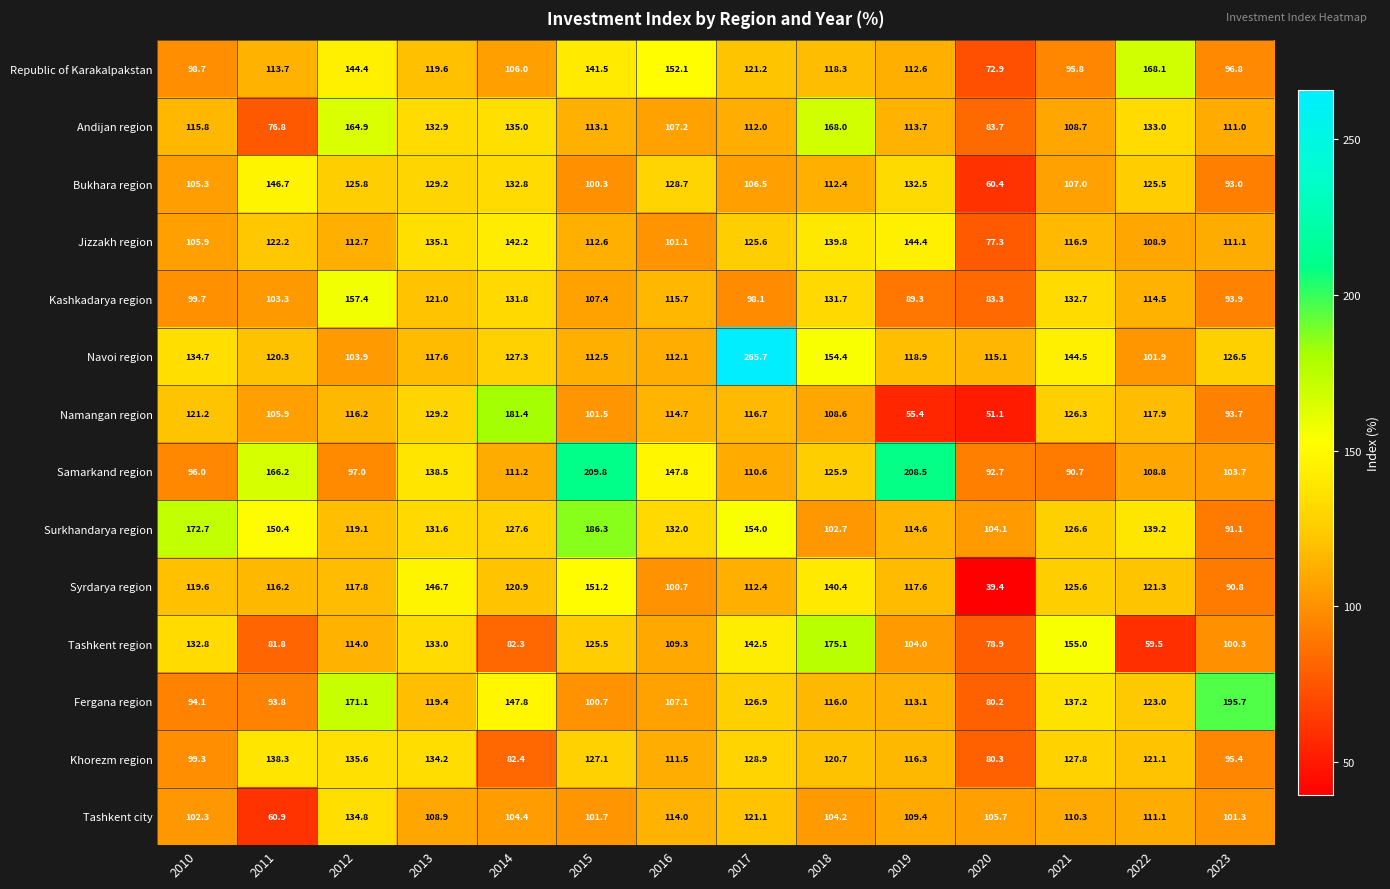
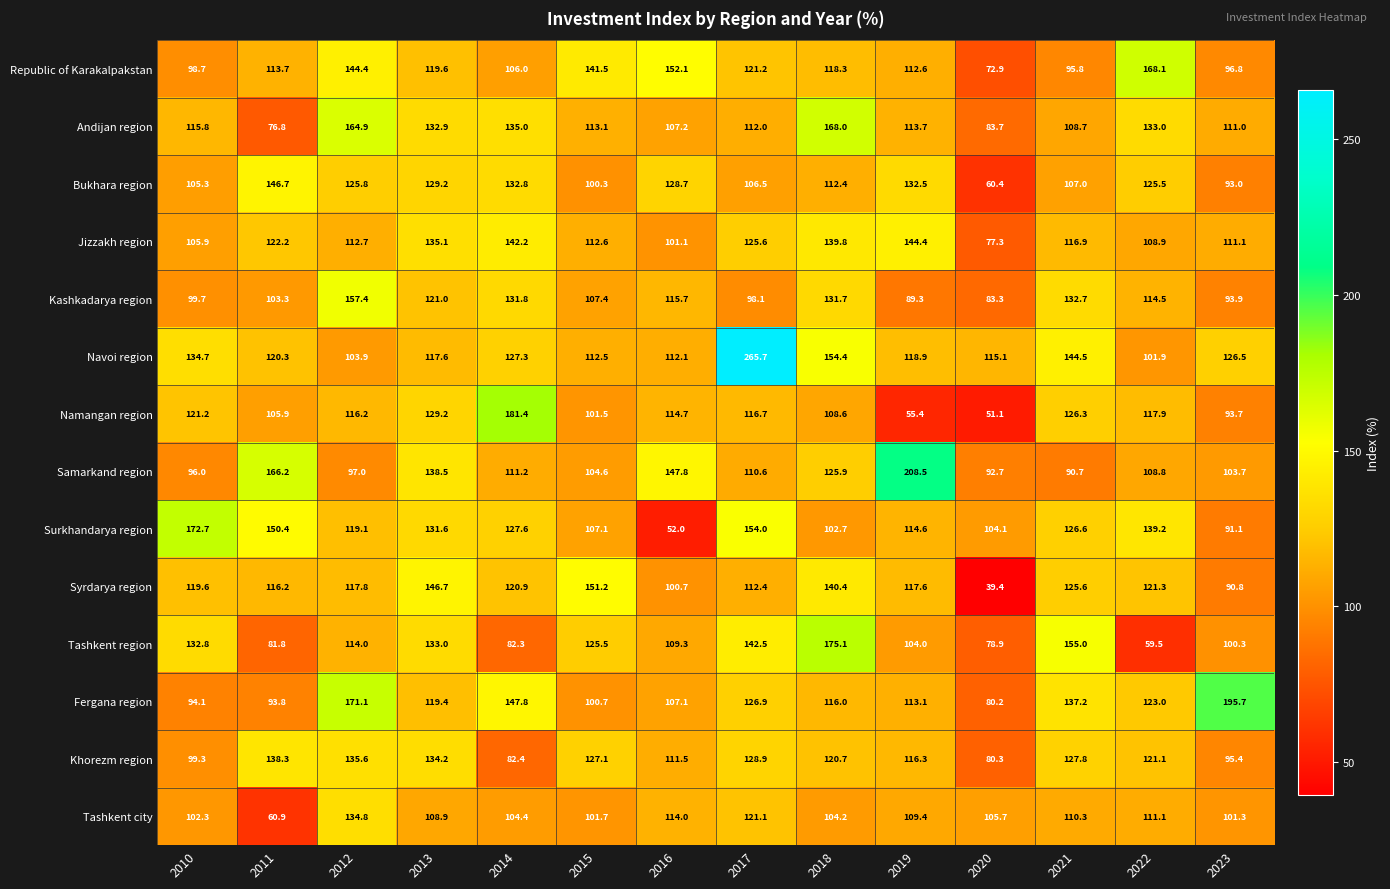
  {
    "Republic of Karakalpakstan": {
      "2010": 98.7,
      "2011": 113.7,
      "2012": 144.4,
      "2013": 119.6,
      "2014": 106.0,
      "2015": 141.5,
      "2016": 152.1,
      "2017": 121.2,
      "2018": 118.3,
      "2019": 112.6,
      "2020": 72.9,
      "2021": 95.8,
      "2022": 168.1,
      "2023": 96.8
    },
    "Andijan region": {
      "2010": 115.8,
      "2011": 76.8,
      "2012": 164.9,
      "2013": 132.9,
      "2014": 135.0,
      "2015": 113.1,
      "2016": 107.2,
      "2017": 112.0,
      "2018": 168.0,
      "2019": 113.7,
      "2020": 83.7,
      "2021": 108.7,
      "2022": 133.0,
      "2023": 111.0
    },
    "Bukhara region": {
      "2010": 105.3,
      "2011": 146.7,
      "2012": 125.8,
      "2013": 129.2,
      "2014": 132.8,
      "2015": 100.3,
      "2016": 128.7,
      "2017": 106.5,
      "2018": 112.4,
      "2019": 132.5,
      "2020": 60.4,
      "2021": 107.0,
      "2022": 125.5,
      "2023": 93.0
    },
    "Jizzakh region": {
      "2010": 105.9,
      "2011": 122.2,
      "2012": 112.7,
      "2013": 135.1,
      "2014": 142.2,
      "2015": 112.6,
      "2016": 101.1,
      "2017": 125.6,
      "2018": 139.8,
      "2019": 144.4,
      "2020": 77.3,
      "2021": 116.9,
      "2022": 108.9,
      "2023": 111.1
    },
    "Kashkadarya region": {
      "2010": 99.7,
      "2011": 103.3,
      "2012": 157.4,
      "2013": 121.0,
      "2014": 131.8,
      "2015": 107.4,
      "2016": 115.7,
      "2017": 98.1,
      "2018": 131.7,
      "2019": 89.3,
      "2020": 83.3,
      "2021": 132.7,
      "2022": 114.5,
      "2023": 93.9
    },
    "Navoi region": {
      "2010": 134.7,
      "2011": 120.3,
      "2012": 103.9,
      "2013": 117.6,
      "2014": 127.3,
      "2015": 112.5,
      "2016": 112.1,
      "2017": 265.7,
      "2018": 154.4,
      "2019": 118.9,
      "2020": 115.1,
      "2021": 144.5,
      "2022": 101.9,
      "2023": 126.5
    },
    "Namangan region": {
      "2010": 121.2,
      "2011": 105.9,
      "2012": 116.2,
      "2013": 129.2,
      "2014": 181.4,
      "2015": 101.5,
      "2016": 114.7,
      "2017": 116.7,
      "2018": 108.6,
      "2019": 55.4,
      "2020": 51.1,
      "2021": 126.3,
      "2022": 117.9,
      "2023": 93.7
    },
    "Samarkand region": {
      "2010": 96.0,
      "2011": 166.2,
      "2012": 97.0,
      "2013": 138.5,
      "2014": 111.2,
-     "2015": 209.8,
+     "2015": 104.6,
      "2016": 147.8,
      "2017": 110.6,
      "2018": 125.9,
      "2019": 208.5,
      "2020": 92.7,
      "2021": 90.7,
      "2022": 108.8,
      "2023": 103.7
    },
    "Surkhandarya region": {
      "2010": 172.7,
      "2011": 150.4,
      "2012": 119.1,
      "2013": 131.6,
      "2014": 127.6,
-     "2015": 186.3,
-     "2016": 132.0,
+     "2015": 107.1,
+     "2016": 52.0,
      "2017": 154.0,
      "2018": 102.7,
      "2019": 114.6,
      "2020": 104.1,
      "2021": 126.6,
      "2022": 139.2,
      "2023": 91.1
    },
    "Syrdarya region": {
      "2010": 119.6,
      "2011": 116.2,
      "2012": 117.8,
      "2013": 146.7,
      "2014": 120.9,
      "2015": 151.2,
      "2016": 100.7,
      "2017": 112.4,
      "2018": 140.4,
      "2019": 117.6,
      "2020": 39.4,
      "2021": 125.6,
      "2022": 121.3,
      "2023": 90.8
    },
    "Tashkent region": {
      "2010": 132.8,
      "2011": 81.8,
      "2012": 114.0,
      "2013": 133.0,
      "2014": 82.3,
      "2015": 125.5,
      "2016": 109.3,
      "2017": 142.5,
      "2018": 175.1,
      "2019": 104.0,
      "2020": 78.9,
      "2021": 155.0,
      "2022": 59.5,
      "2023": 100.3
    },
    "Fergana region": {
      "2010": 94.1,
      "2011": 93.8,
      "2012": 171.1,
      "2013": 119.4,
      "2014": 147.8,
      "2015": 100.7,
      "2016": 107.1,
      "2017": 126.9,
      "2018": 116.0,
      "2019": 113.1,
      "2020": 80.2,
      "2021": 137.2,
      "2022": 123.0,
      "2023": 195.7
    },
    "Khorezm region": {
      "2010": 99.3,
      "2011": 138.3,
      "2012": 135.6,
      "2013": 134.2,
      "2014": 82.4,
      "2015": 127.1,
      "2016": 111.5,
      "2017": 128.9,
      "2018": 120.7,
      "2019": 116.3,
      "2020": 80.3,
      "2021": 127.8,
      "2022": 121.1,
      "2023": 95.4
    },
    "Tashkent city": {
      "2010": 102.3,
      "2011": 60.9,
      "2012": 134.8,
      "2013": 108.9,
      "2014": 104.4,
      "2015": 101.7,
      "2016": 114.0,
      "2017": 121.1,
      "2018": 104.2,
      "2019": 109.4,
      "2020": 105.7,
      "2021": 110.3,
      "2022": 111.1,
      "2023": 101.3
    }
  }
